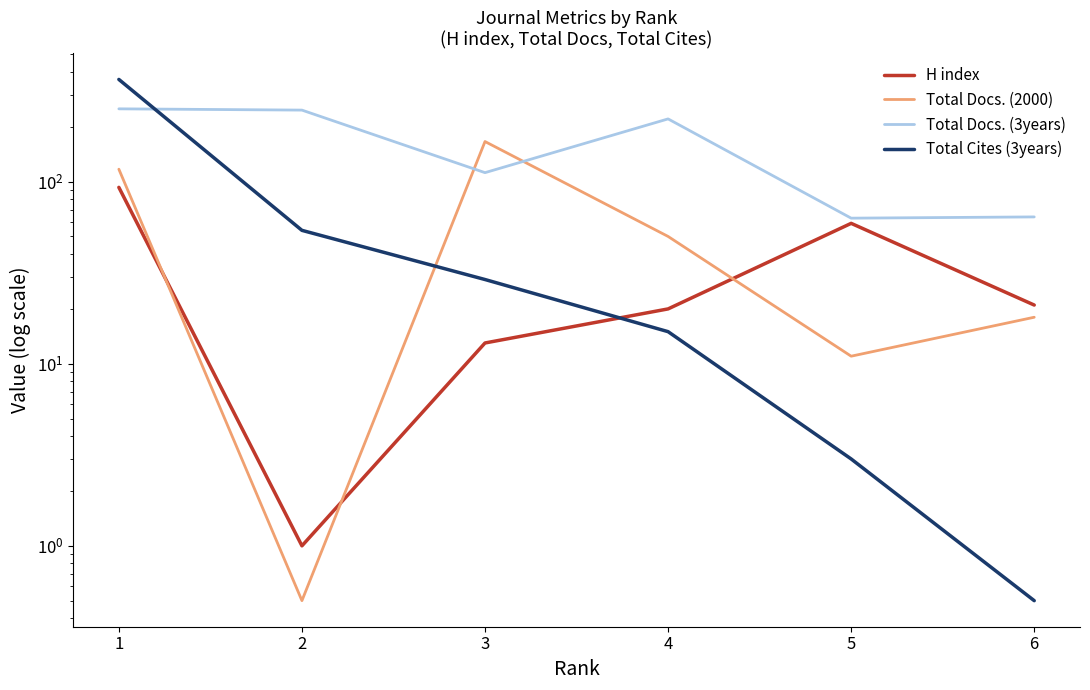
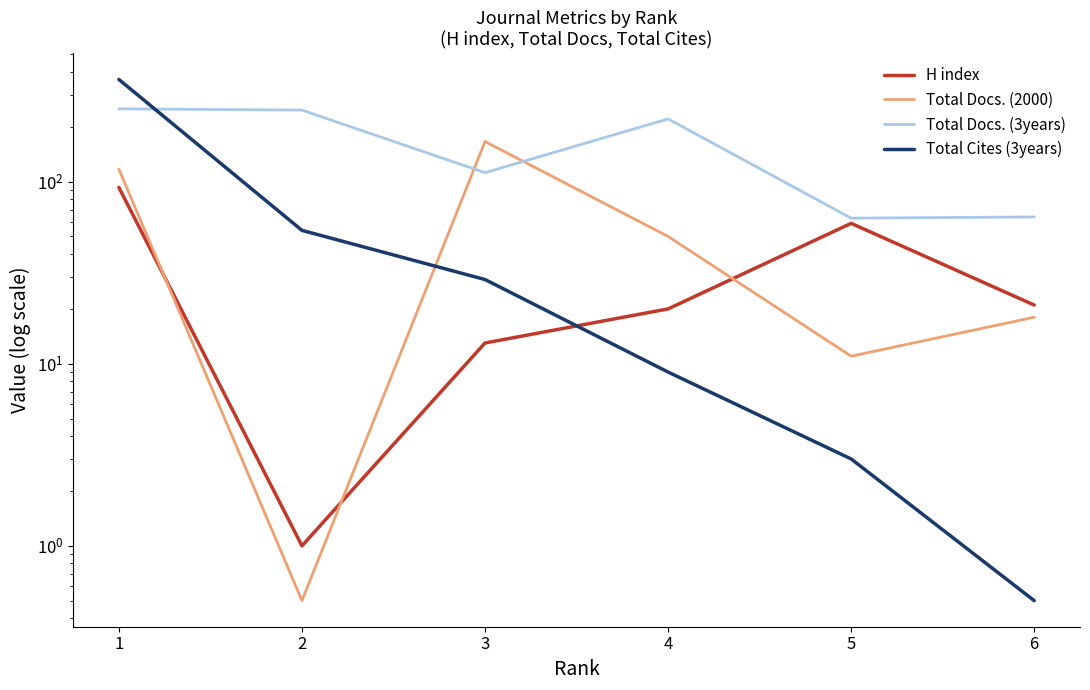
  {
    "H index": {
      "1": 90,
      "2": 1,
      "3": 13,
      "4": 20,
      "5": 59,
      "6": 21
    },
    "Total Docs. (2000)": {
      "1": 120,
      "2": 0.50,
      "3": 170,
      "4": 50,
      "5": 11,
      "6": 18
    },
    "Total Docs. (3years)": {
      "1": 250,
      "2": 250,
      "3": 110,
      "4": 220,
      "5": 63,
      "6": 64
    },
    "Total Cites (3years)": {
      "1": 360,
      "2": 54,
      "3": 29,
-     "4": 15,
+     "4": 9,
      "5": 3,
      "6": 0.50
    }
  }
